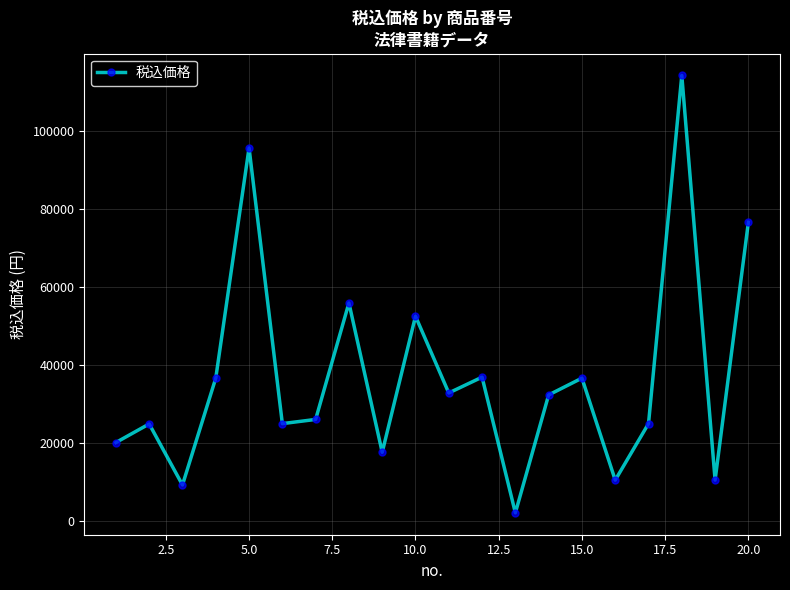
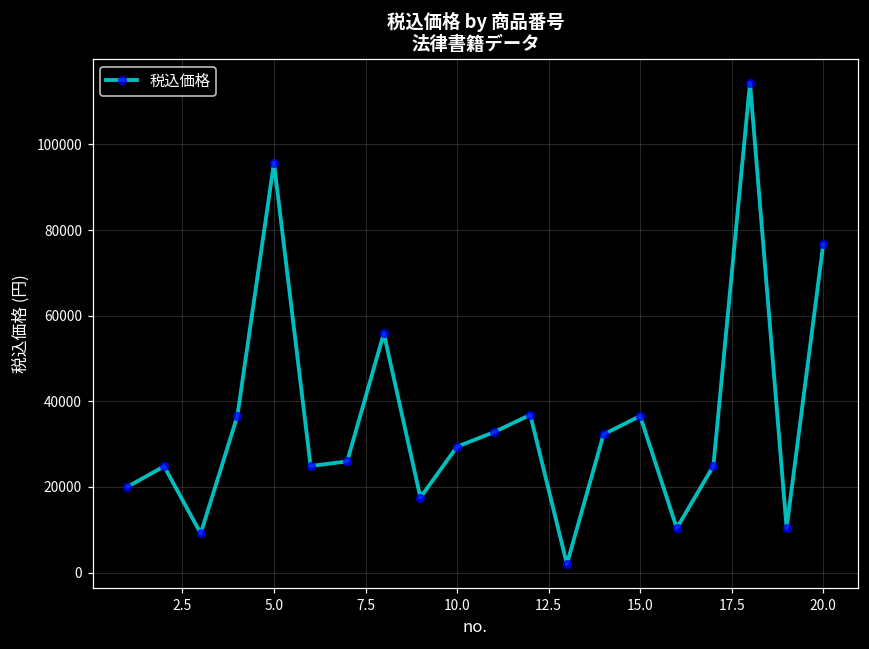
  {
    "5.0": 96000,
-   "10.0": 52000,
+   "10.0": 29000,
    "15.0": 37000,
    "20.0": 77000
  }
